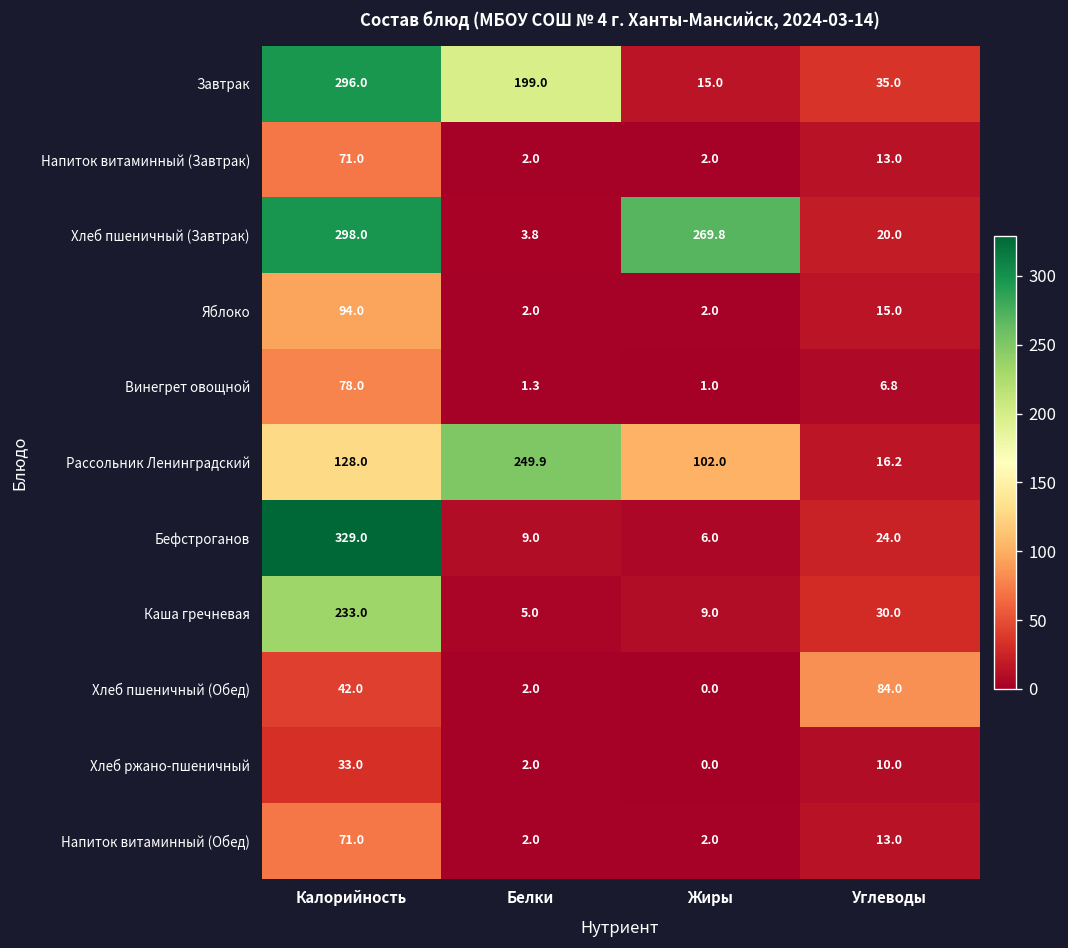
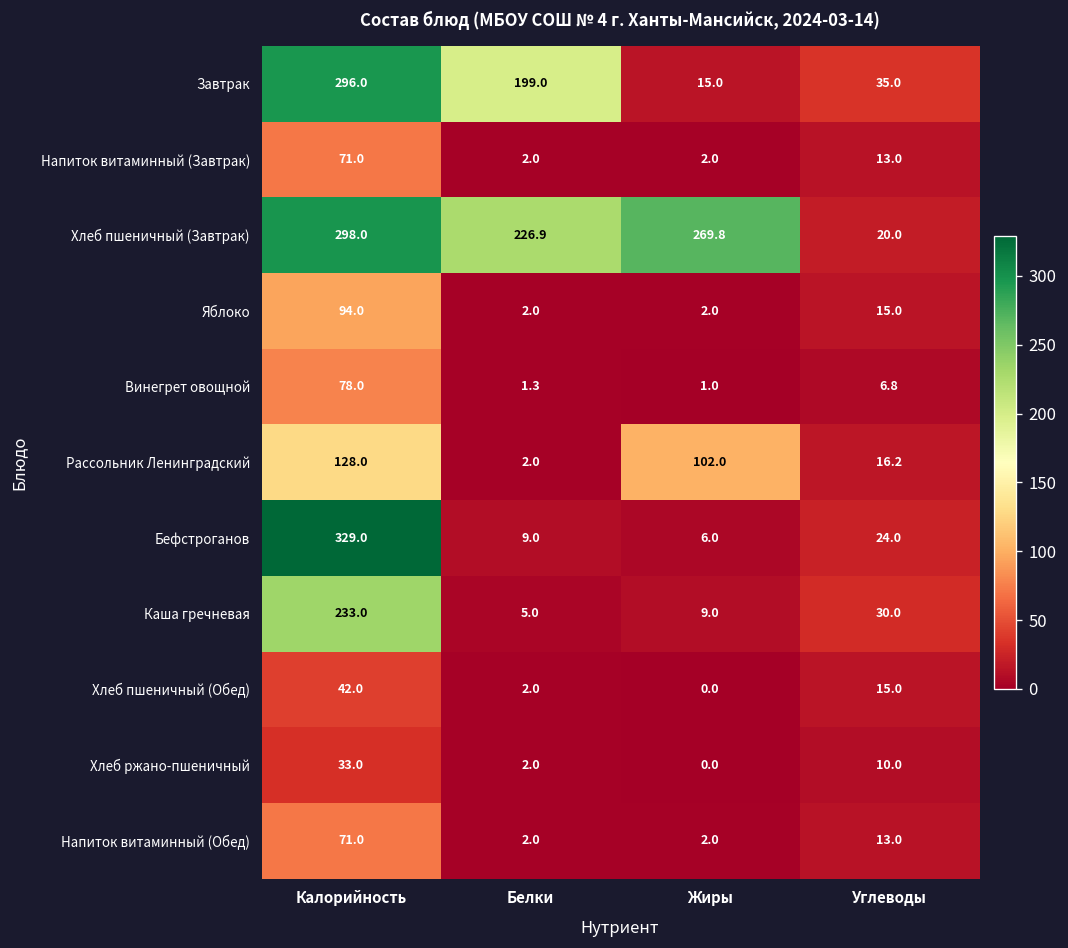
  {
    "Завтрак": {
      "Калорийность": 296.0,
      "Белки": 199.0,
      "Жиры": 15.0,
      "Углеводы": 35.0
    },
    "Напиток витаминный (Завтрак)": {
      "Калорийность": 71.0,
      "Белки": 2.0,
      "Жиры": 2.0,
      "Углеводы": 13.0
    },
    "Хлеб пшеничный (Завтрак)": {
      "Калорийность": 298.0,
-     "Белки": 3.8,
+     "Белки": 226.9,
      "Жиры": 269.8,
      "Углеводы": 20.0
    },
    "Яблоко": {
      "Калорийность": 94.0,
      "Белки": 2.0,
      "Жиры": 2.0,
      "Углеводы": 15.0
    },
    "Винегрет овощной": {
      "Калорийность": 78.0,
      "Белки": 1.3,
      "Жиры": 1.0,
      "Углеводы": 6.8
    },
    "Рассольник Ленинградский": {
      "Калорийность": 128.0,
-     "Белки": 249.9,
+     "Белки": 2.0,
      "Жиры": 102.0,
      "Углеводы": 16.2
    },
    "Бефстроганов": {
      "Калорийность": 329.0,
      "Белки": 9.0,
      "Жиры": 6.0,
      "Углеводы": 24.0
    },
    "Каша гречневая": {
      "Калорийность": 233.0,
      "Белки": 5.0,
      "Жиры": 9.0,
      "Углеводы": 30.0
    },
    "Хлеб пшеничный (Обед)": {
      "Калорийность": 42.0,
      "Белки": 2.0,
      "Жиры": 0.0,
-     "Углеводы": 84.0
+     "Углеводы": 15.0
    },
    "Хлеб ржано-пшеничный": {
      "Калорийность": 33.0,
      "Белки": 2.0,
      "Жиры": 0.0,
      "Углеводы": 10.0
    },
    "Напиток витаминный (Обед)": {
      "Калорийность": 71.0,
      "Белки": 2.0,
      "Жиры": 2.0,
      "Углеводы": 13.0
    }
  }
